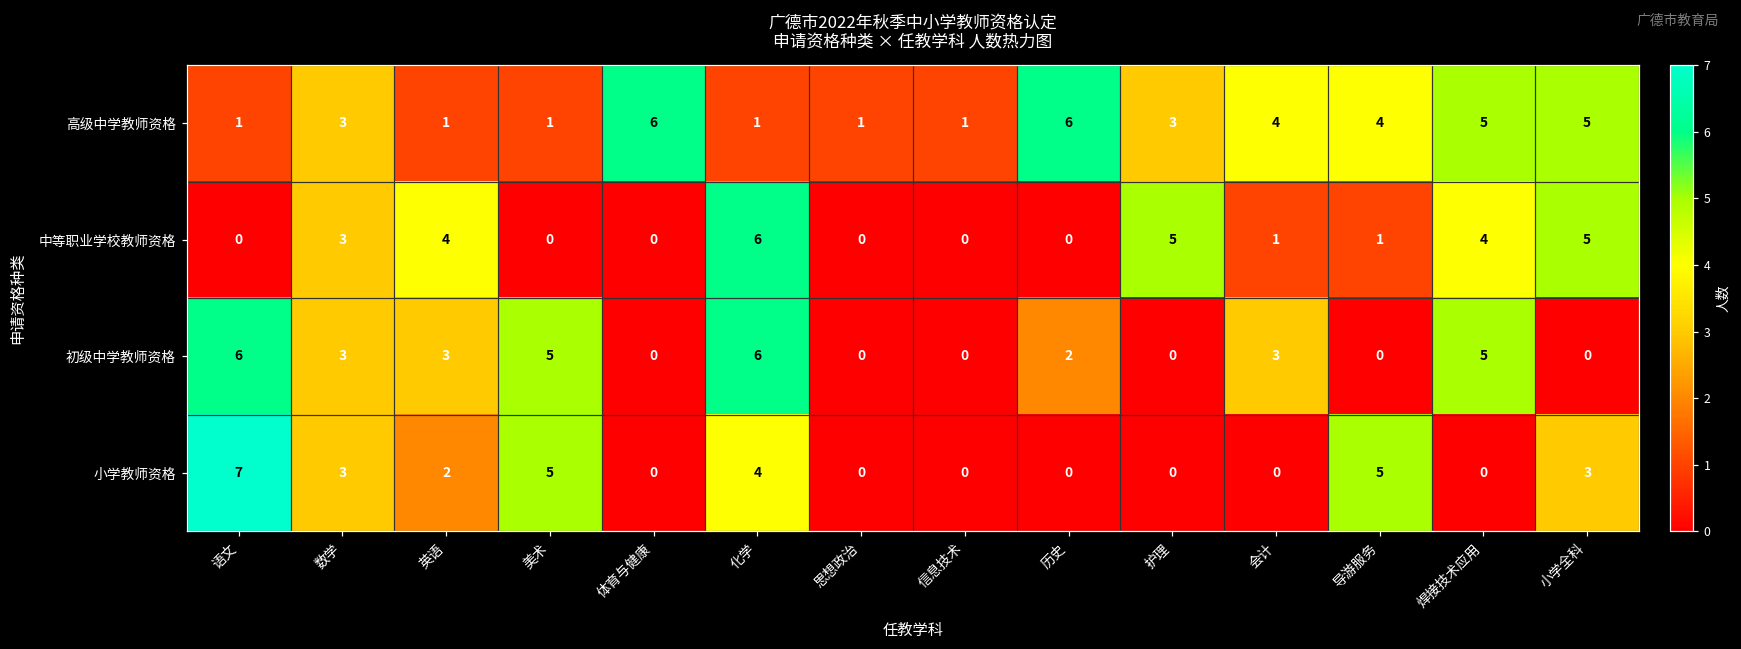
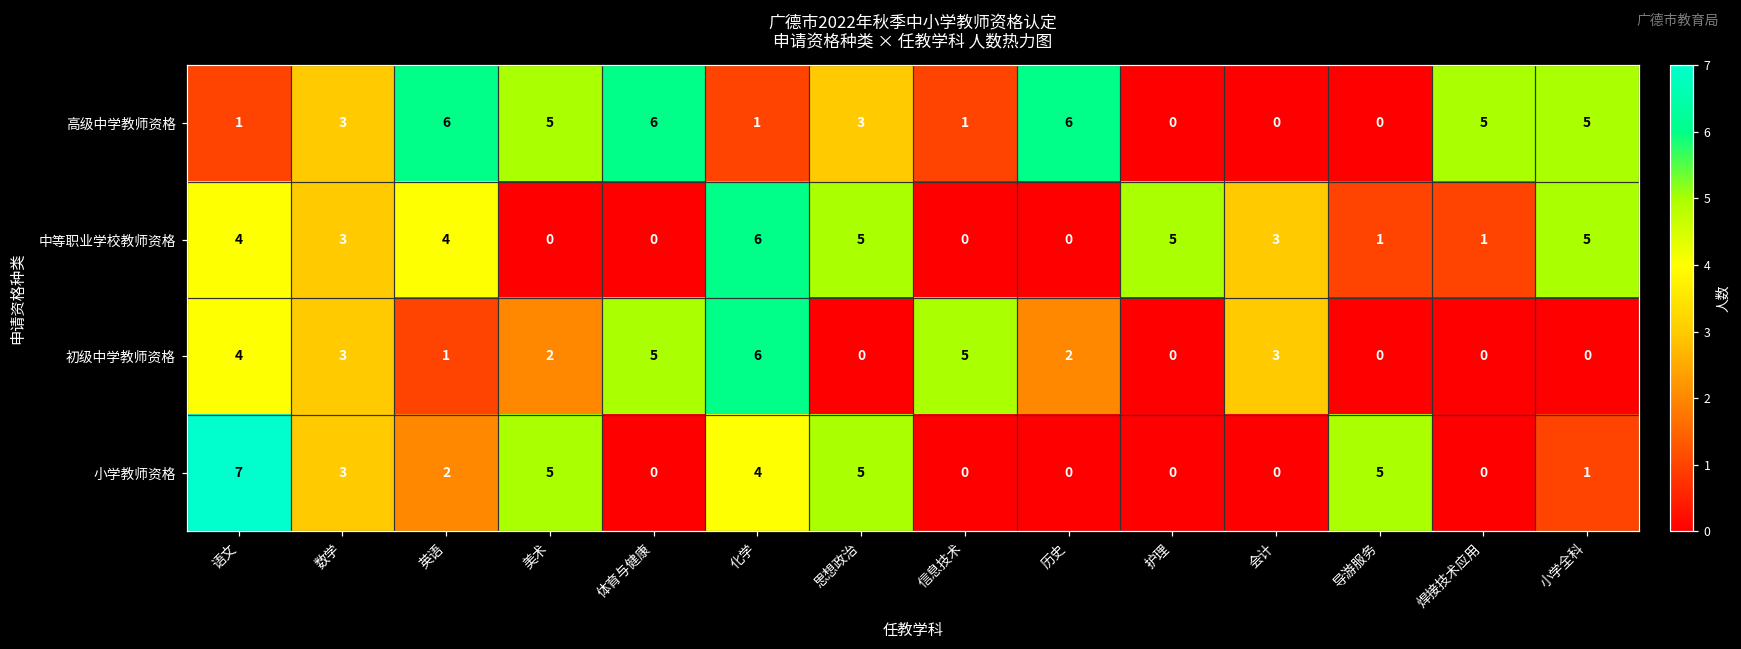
  {
    "高级中学教师资格": {
      "语文": 1,
      "数学": 3,
-     "英语": 1,
-     "美术": 1,
+     "英语": 6,
+     "美术": 5,
      "体育与健康": 6,
      "化学": 1,
-     "思想政治": 1,
+     "思想政治": 3,
      "信息技术": 1,
      "历史": 6,
-     "护理": 3,
-     "会计": 4,
-     "导游服务": 4,
+     "护理": 0,
+     "会计": 0,
+     "导游服务": 0,
      "焊接技术应用": 5,
      "小学全科": 5
    },
    "中等职业学校教师资格": {
-     "语文": 0,
+     "语文": 4,
      "数学": 3,
      "英语": 4,
      "美术": 0,
      "体育与健康": 0,
      "化学": 6,
-     "思想政治": 0,
+     "思想政治": 5,
      "信息技术": 0,
      "历史": 0,
      "护理": 5,
-     "会计": 1,
+     "会计": 3,
      "导游服务": 1,
-     "焊接技术应用": 4,
+     "焊接技术应用": 1,
      "小学全科": 5
    },
    "初级中学教师资格": {
-     "语文": 6,
+     "语文": 4,
      "数学": 3,
-     "英语": 3,
-     "美术": 5,
-     "体育与健康": 0,
+     "英语": 1,
+     "美术": 2,
+     "体育与健康": 5,
      "化学": 6,
      "思想政治": 0,
-     "信息技术": 0,
+     "信息技术": 5,
      "历史": 2,
      "护理": 0,
      "会计": 3,
      "导游服务": 0,
-     "焊接技术应用": 5,
+     "焊接技术应用": 0,
      "小学全科": 0
    },
    "小学教师资格": {
      "语文": 7,
      "数学": 3,
      "英语": 2,
      "美术": 5,
      "体育与健康": 0,
      "化学": 4,
-     "思想政治": 0,
+     "思想政治": 5,
      "信息技术": 0,
      "历史": 0,
      "护理": 0,
      "会计": 0,
      "导游服务": 5,
      "焊接技术应用": 0,
-     "小学全科": 3
+     "小学全科": 1
    }
  }
